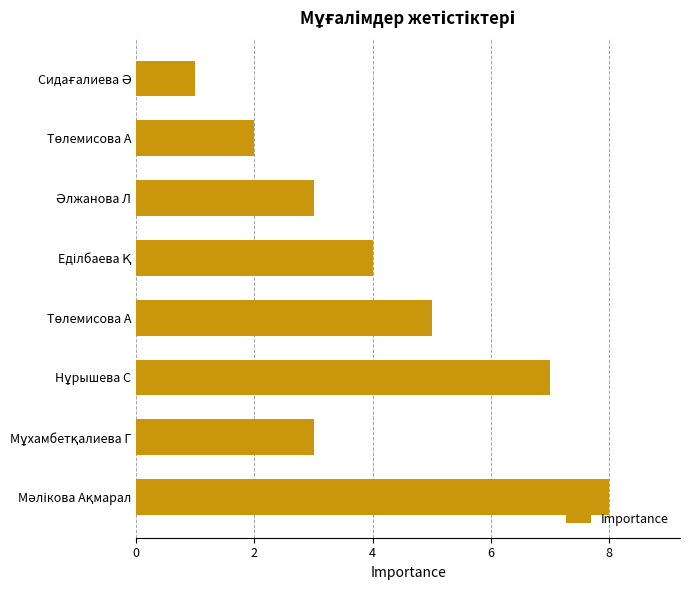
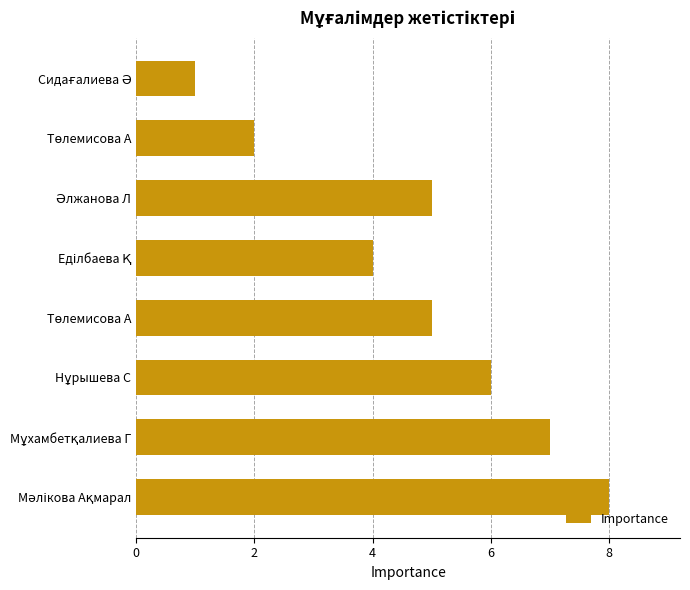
  {
    "Сидағалиева Ә": 1,
-   "Әлжанова Л": 3,
+   "Әлжанова Л": 5,
    "Еділбаева Қ": 4,
-   "Нұрышева С": 7,
-   "Мұхамбетқалиева Г": 3,
+   "Нұрышева С": 6,
+   "Мұхамбетқалиева Г": 7,
    "Мәлікова Ақмарал": 8
  }
